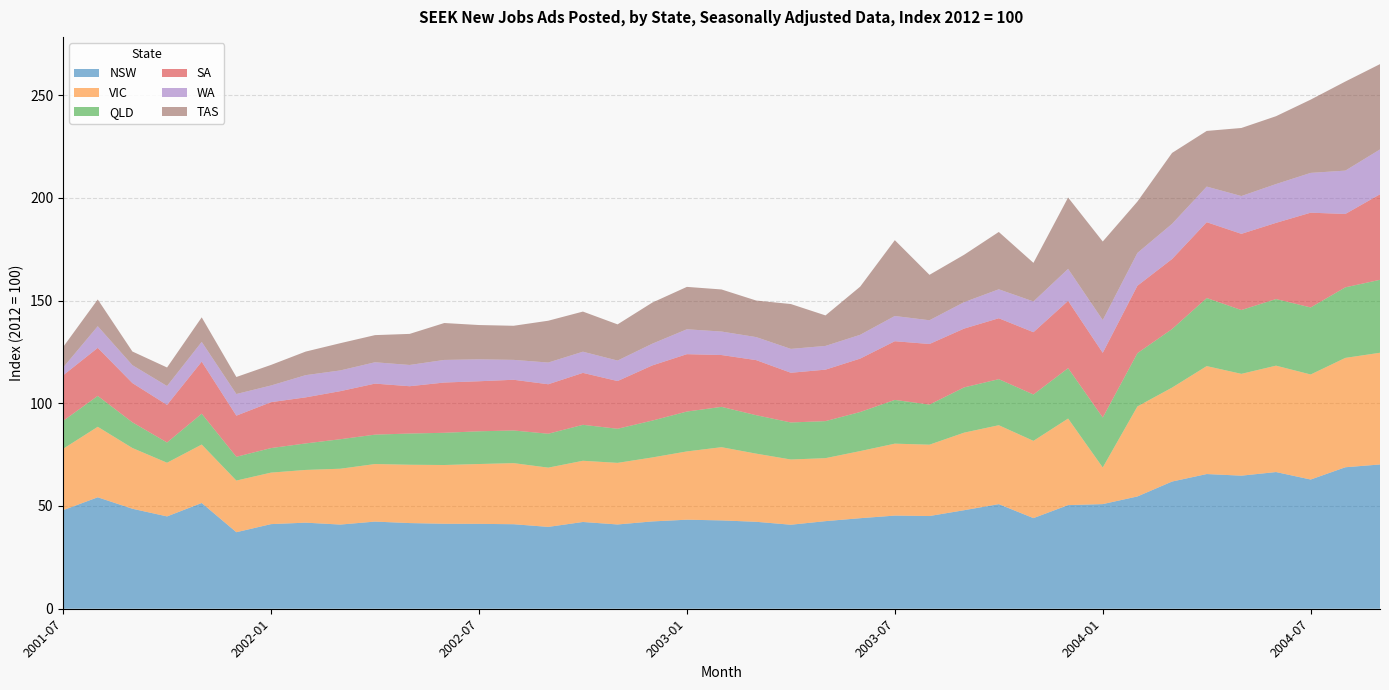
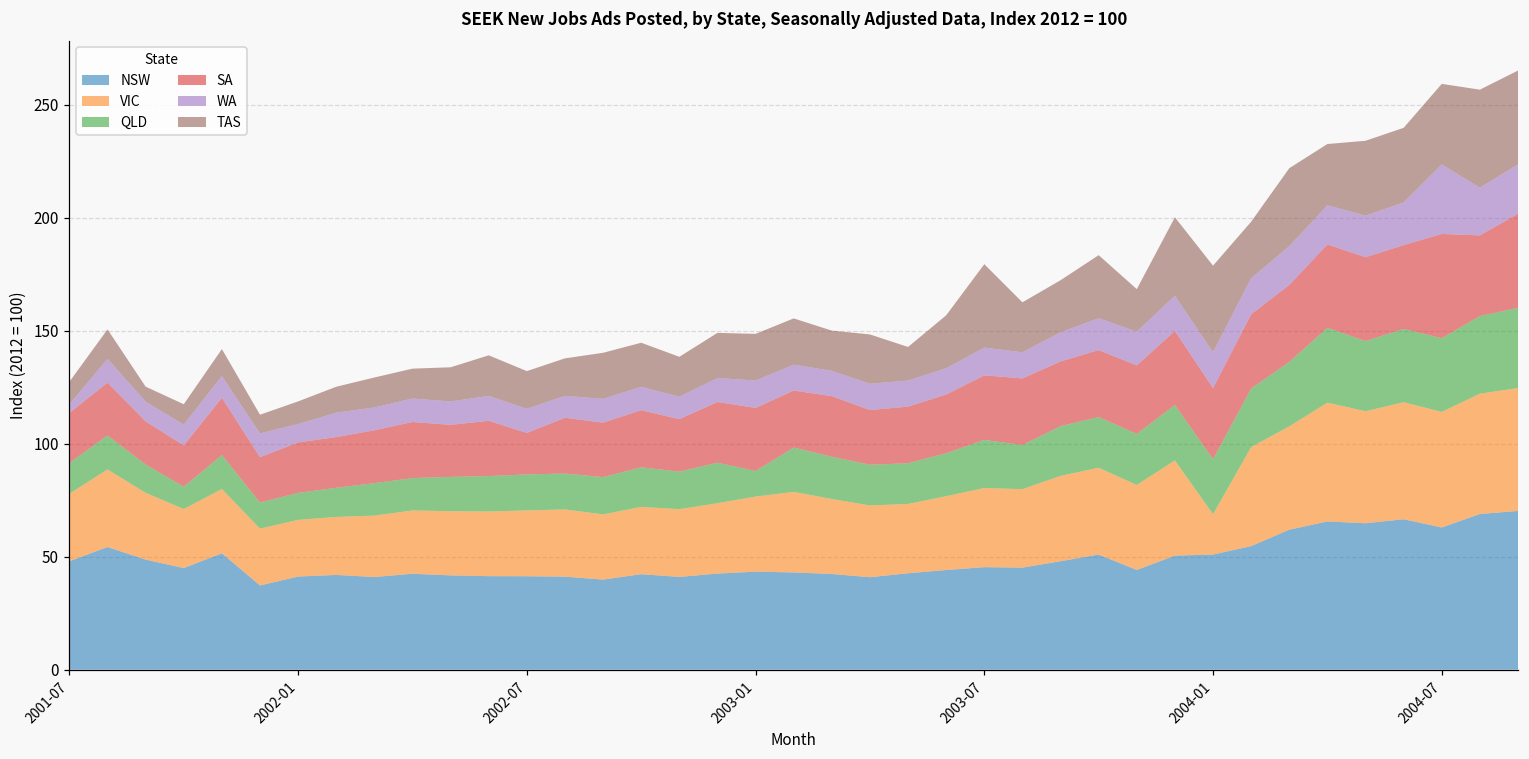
  {
    "NSW": {
      "2001-07": 48,
      "2002-01": 41,
      "2002-07": 41,
      "2003-01": 43,
      "2003-07": 45,
      "2004-01": 51,
      "2004-07": 63
    },
    "VIC": {
      "2001-07": 30,
      "2002-01": 25,
      "2002-07": 29,
      "2003-01": 33,
      "2003-07": 35,
      "2004-01": 18,
      "2004-07": 51
    },
    "QLD": {
      "2001-07": 14,
      "2002-01": 12,
      "2002-07": 16,
-     "2003-01": 19,
+     "2003-01": 11,
      "2003-07": 21,
      "2004-01": 24,
      "2004-07": 33
    },
    "SA": {
      "2001-07": 22,
      "2002-01": 22,
-     "2002-07": 24,
+     "2002-07": 18,
      "2003-01": 28,
      "2003-07": 29,
      "2004-01": 31,
      "2004-07": 46
    },
    "WA": {
      "2001-07": 4,
      "2002-01": 8,
      "2002-07": 11,
      "2003-01": 12,
      "2003-07": 12,
      "2004-01": 16,
-     "2004-07": 19
+     "2004-07": 31
    },
    "TAS": {
      "2001-07": 10,
      "2002-01": 10,
      "2002-07": 17,
      "2003-01": 21,
      "2003-07": 37,
      "2004-01": 38,
      "2004-07": 36
    }
  }
